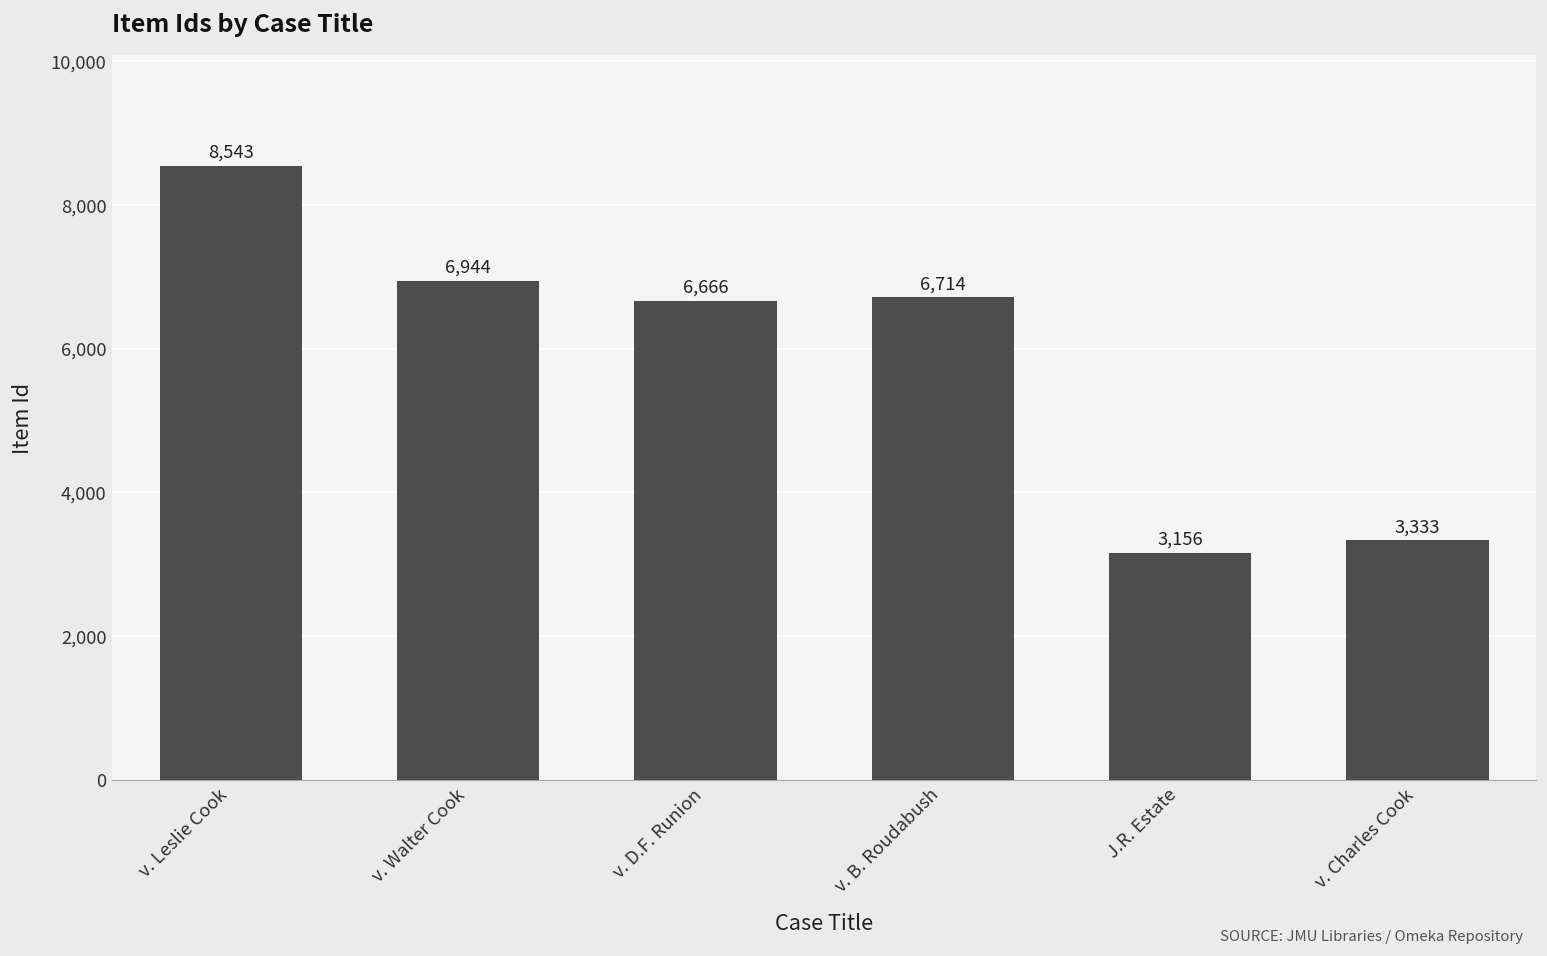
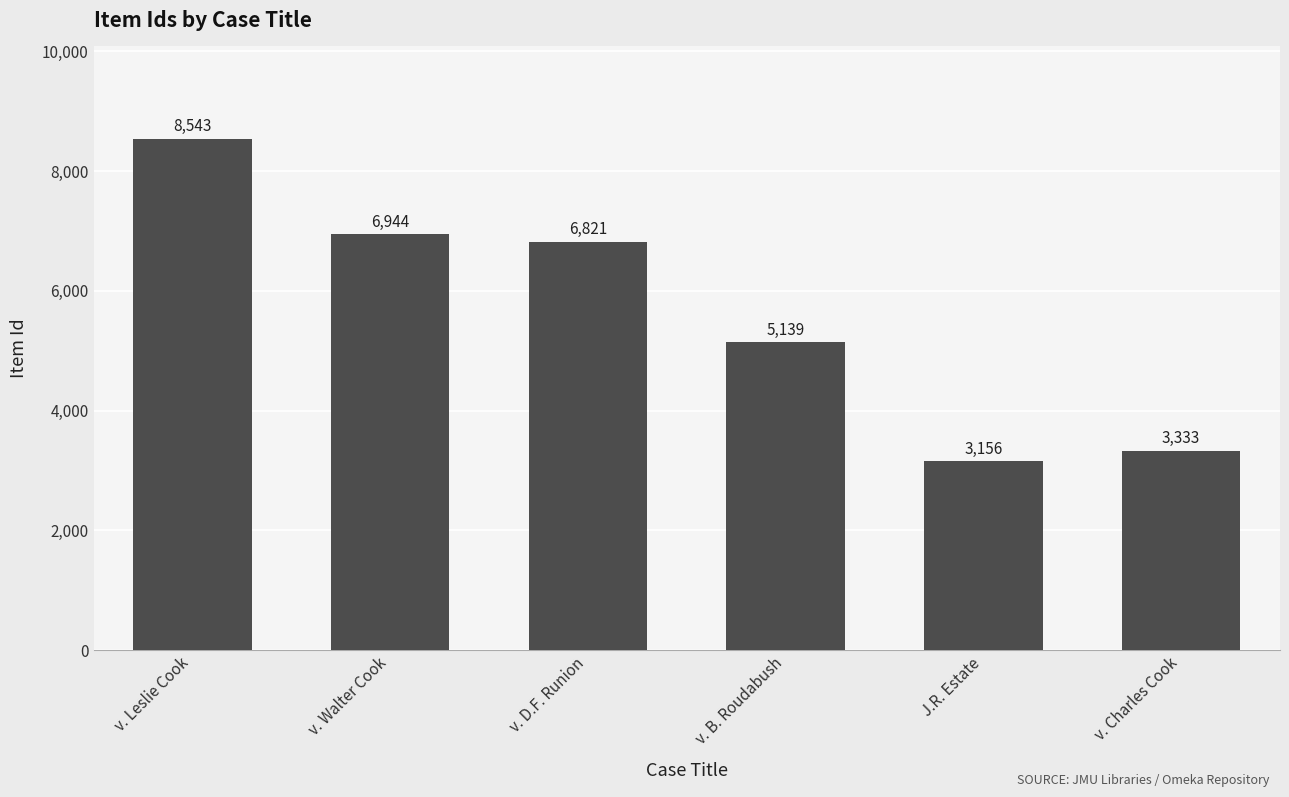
  {
    "v. Leslie Cook": "8,543",
    "v. Walter Cook": "6,944",
-   "v. D.F. Runion": "6,666",
-   "v. B. Roudabush": "6,714",
+   "v. D.F. Runion": "6,821",
+   "v. B. Roudabush": "5,139",
    "J.R. Estate": "3,156",
    "v. Charles Cook": "3,333"
  }
